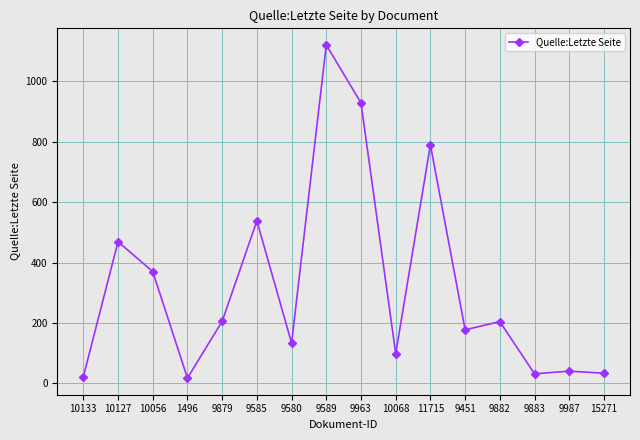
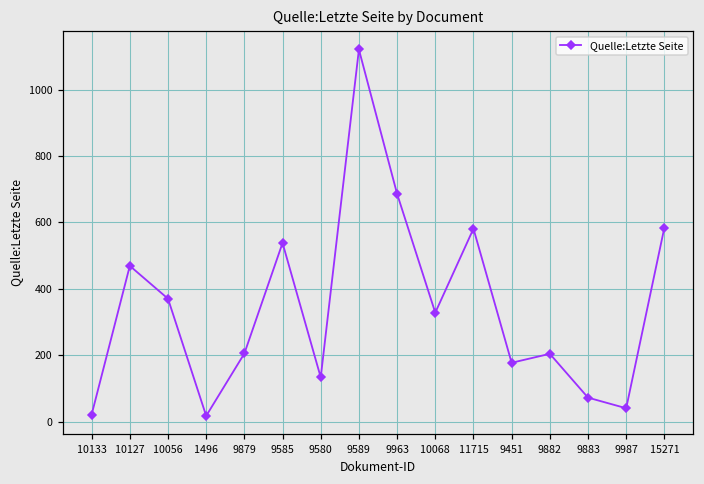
  {
    "10133": 20,
    "10127": 470,
    "10056": 370,
    "1496": 20,
    "9879": 210,
    "9585": 540,
    "9580": 130,
    "9589": 1120,
-   "9963": 930,
-   "10068": 100,
-   "11715": 790,
+   "9963": 690,
+   "10068": 330,
+   "11715": 580,
    "9451": 180,
    "9882": 200,
-   "9883": 30,
+   "9883": 70,
    "9987": 40,
-   "15271": 30
+   "15271": 580
  }
